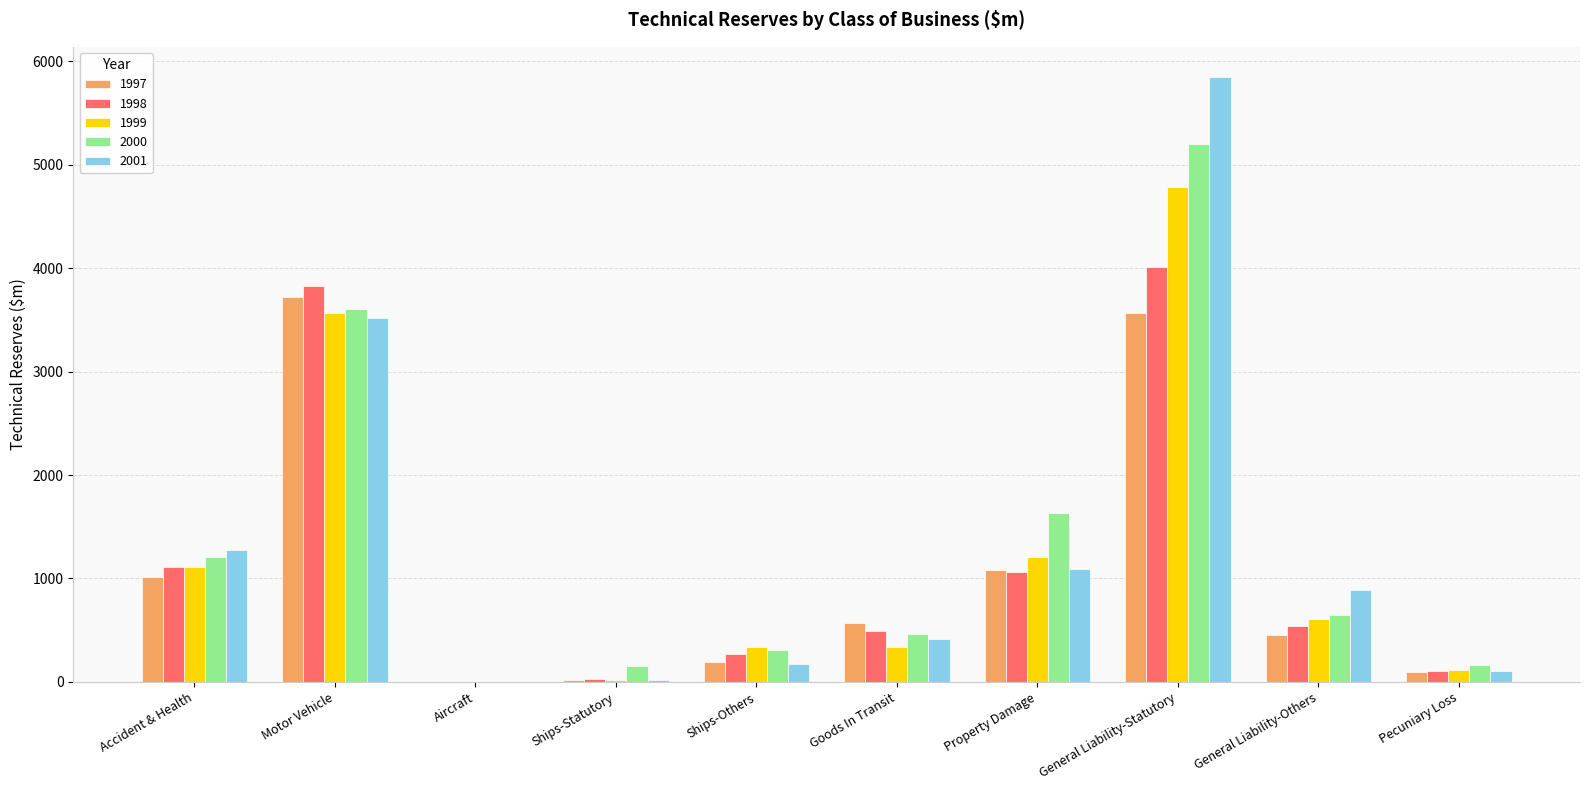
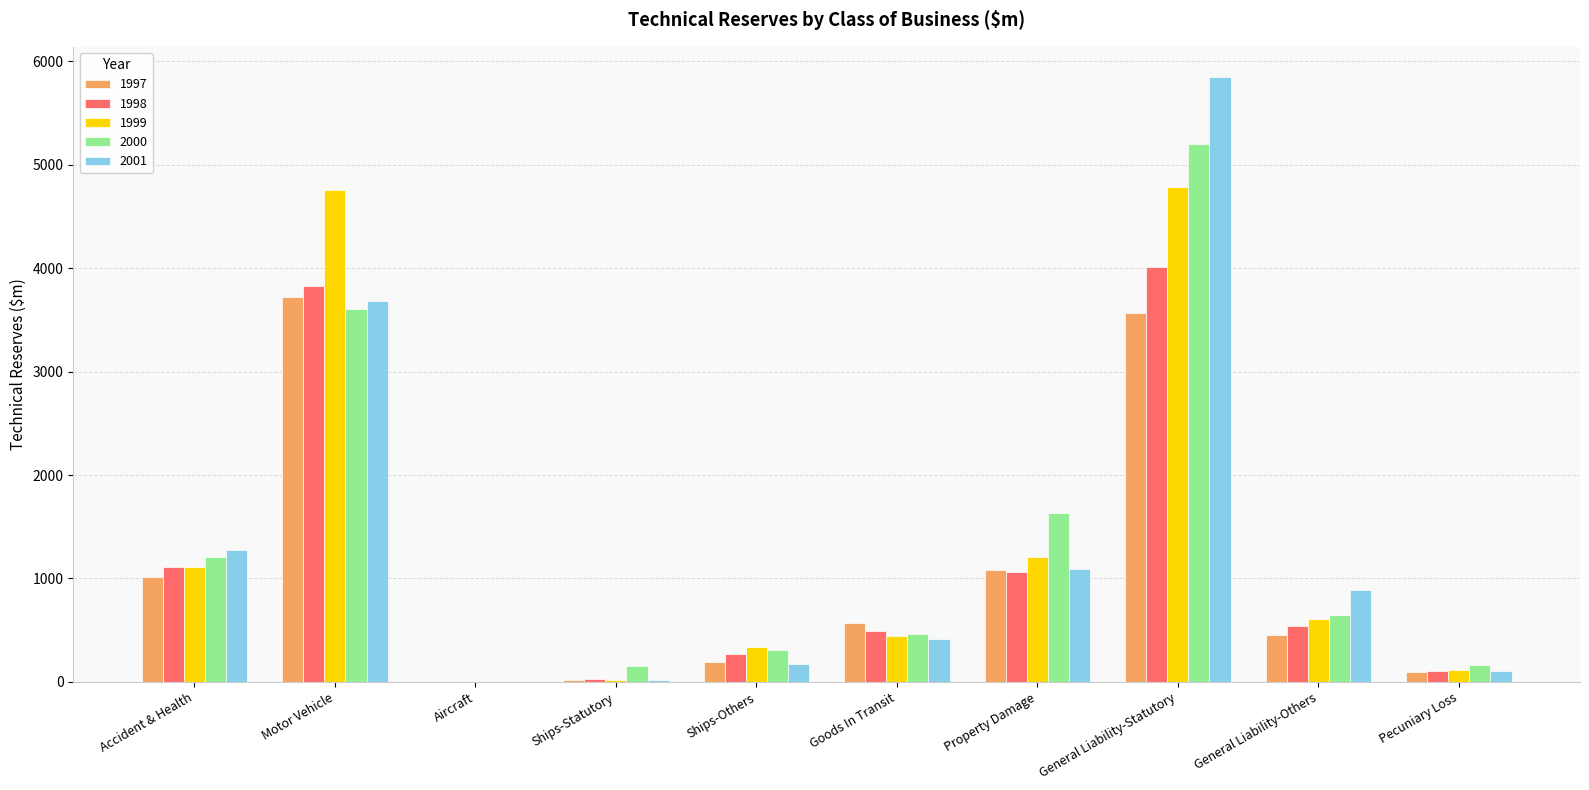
  {
    "1999": {
      "Accident & Health": 1110,
-     "Motor Vehicle": 3570,
+     "Motor Vehicle": 4750,
      "Ships-Others": 340,
-     "Goods In Transit": 340,
+     "Goods In Transit": 450,
      "Property Damage": 1210,
      "General Liability-Statutory": 4780,
      "General Liability-Others": 610,
      "Pecuniary Loss": 110
    },
    "2000": {
      "Accident & Health": 1200,
      "Motor Vehicle": 3600,
      "Ships-Statutory": 150,
      "Ships-Others": 310,
      "Goods In Transit": 460,
      "Property Damage": 1640,
      "General Liability-Statutory": 5200,
      "General Liability-Others": 640,
      "Pecuniary Loss": 160
    },
    "2001": {
      "Accident & Health": 1270,
-     "Motor Vehicle": 3520,
+     "Motor Vehicle": 3680,
      "Ships-Others": 170,
      "Goods In Transit": 410,
      "Property Damage": 1090,
      "General Liability-Statutory": 5850,
      "General Liability-Others": 890,
      "Pecuniary Loss": 110
    }
  }
